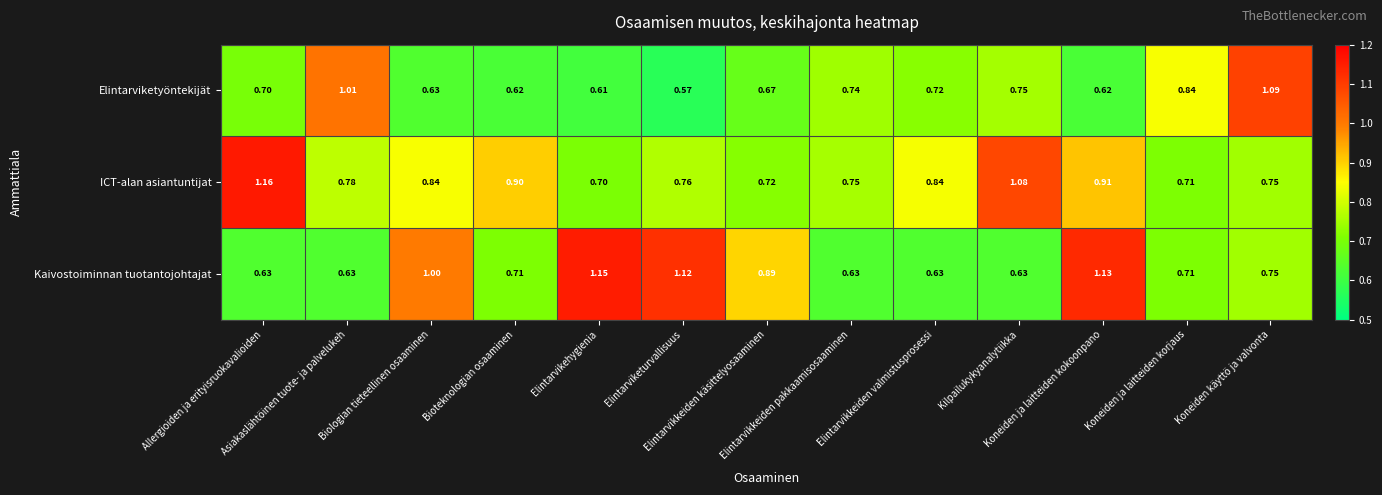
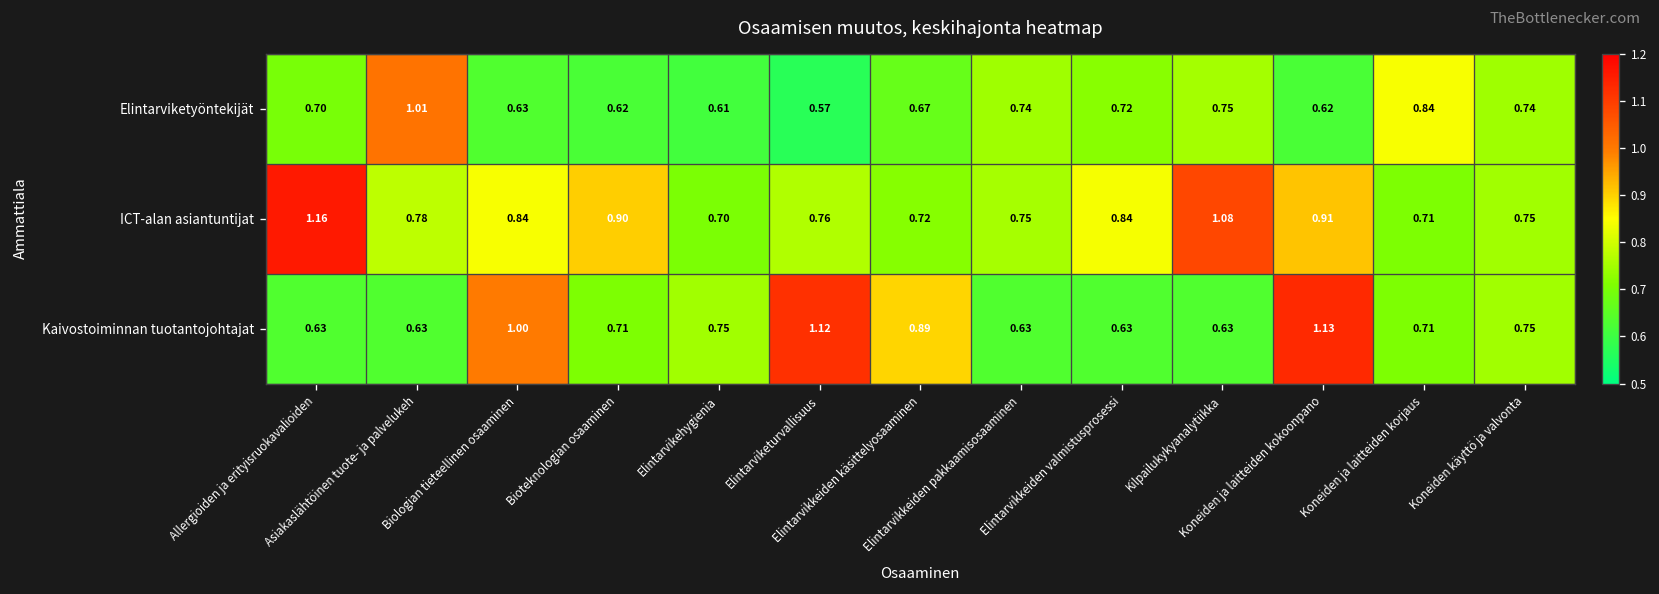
  {
    "Elintarviketyöntekijät": {
      "Allergioiden ja erityisruokavalioiden": 0.70,
      "Asiakaslähtöinen tuote- ja palvelukeh": 1.01,
      "Biologian tieteellinen osaaminen": 0.63,
      "Bioteknologian osaaminen": 0.62,
      "Elintarvikehygienia": 0.61,
      "Elintarviketurvallisuus": 0.57,
      "Elintarvikkeiden käsittelyosaaminen": 0.67,
      "Elintarvikkeiden pakkaamisosaaminen": 0.74,
      "Elintarvikkeiden valmistusprosessi": 0.72,
      "Kilpailukykyanalytiikka": 0.75,
      "Koneiden ja laitteiden kokoonpano": 0.62,
      "Koneiden ja laitteiden korjaus": 0.84,
-     "Koneiden käyttö ja valvonta": 1.09
+     "Koneiden käyttö ja valvonta": 0.74
    },
    "ICT-alan asiantuntijat": {
      "Allergioiden ja erityisruokavalioiden": 1.16,
      "Asiakaslähtöinen tuote- ja palvelukeh": 0.78,
      "Biologian tieteellinen osaaminen": 0.84,
      "Bioteknologian osaaminen": 0.90,
      "Elintarvikehygienia": 0.70,
      "Elintarviketurvallisuus": 0.76,
      "Elintarvikkeiden käsittelyosaaminen": 0.72,
      "Elintarvikkeiden pakkaamisosaaminen": 0.75,
      "Elintarvikkeiden valmistusprosessi": 0.84,
      "Kilpailukykyanalytiikka": 1.08,
      "Koneiden ja laitteiden kokoonpano": 0.91,
      "Koneiden ja laitteiden korjaus": 0.71,
      "Koneiden käyttö ja valvonta": 0.75
    },
    "Kaivostoiminnan tuotantojohtajat": {
      "Allergioiden ja erityisruokavalioiden": 0.63,
      "Asiakaslähtöinen tuote- ja palvelukeh": 0.63,
      "Biologian tieteellinen osaaminen": 1.00,
      "Bioteknologian osaaminen": 0.71,
-     "Elintarvikehygienia": 1.15,
+     "Elintarvikehygienia": 0.75,
      "Elintarviketurvallisuus": 1.12,
      "Elintarvikkeiden käsittelyosaaminen": 0.89,
      "Elintarvikkeiden pakkaamisosaaminen": 0.63,
      "Elintarvikkeiden valmistusprosessi": 0.63,
      "Kilpailukykyanalytiikka": 0.63,
      "Koneiden ja laitteiden kokoonpano": 1.13,
      "Koneiden ja laitteiden korjaus": 0.71,
      "Koneiden käyttö ja valvonta": 0.75
    }
  }
